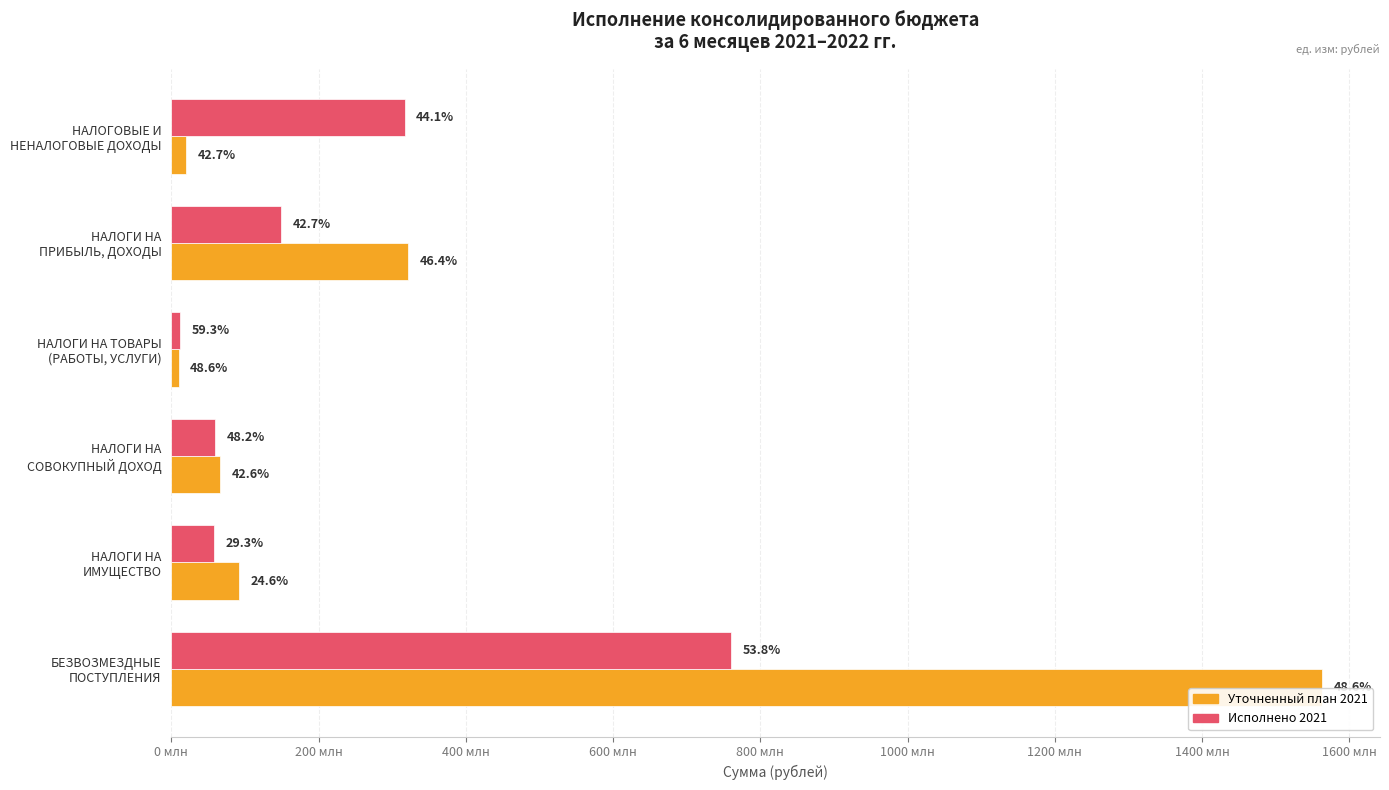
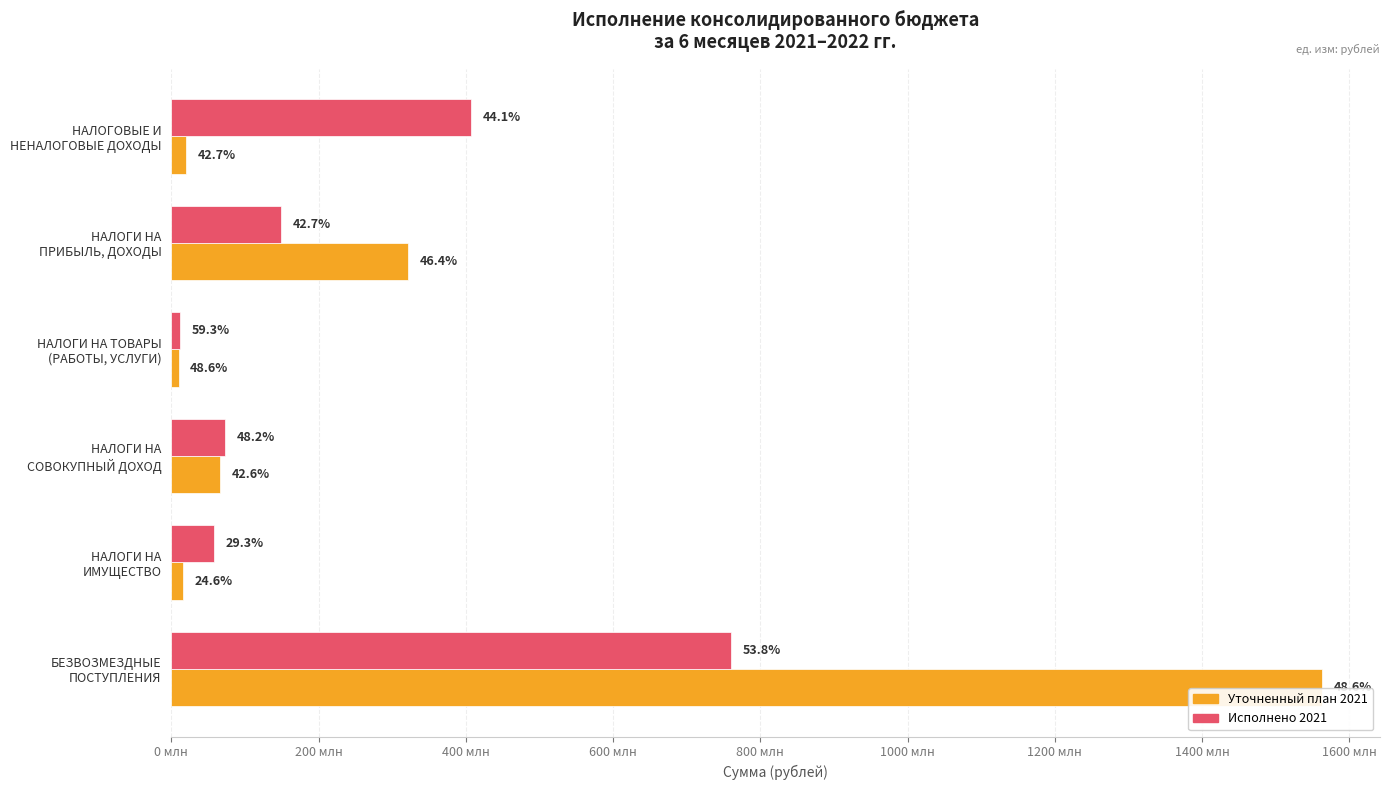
  {
    "Уточненный план 2021": {
-     "НАЛОГИ НА ИМУЩЕСТВО": "90 млн"
+     "НАЛОГИ НА ИМУЩЕСТВО": "20 млн"
    },
    "Исполнено 2021": {
-     "НАЛОГОВЫЕ И НЕНАЛОГОВЫЕ ДОХОДЫ": "320 млн",
-     "НАЛОГИ НА СОВОКУПНЫЙ ДОХОД": "60 млн"
+     "НАЛОГОВЫЕ И НЕНАЛОГОВЫЕ ДОХОДЫ": "410 млн",
+     "НАЛОГИ НА СОВОКУПНЫЙ ДОХОД": "70 млн"
    }
  }
